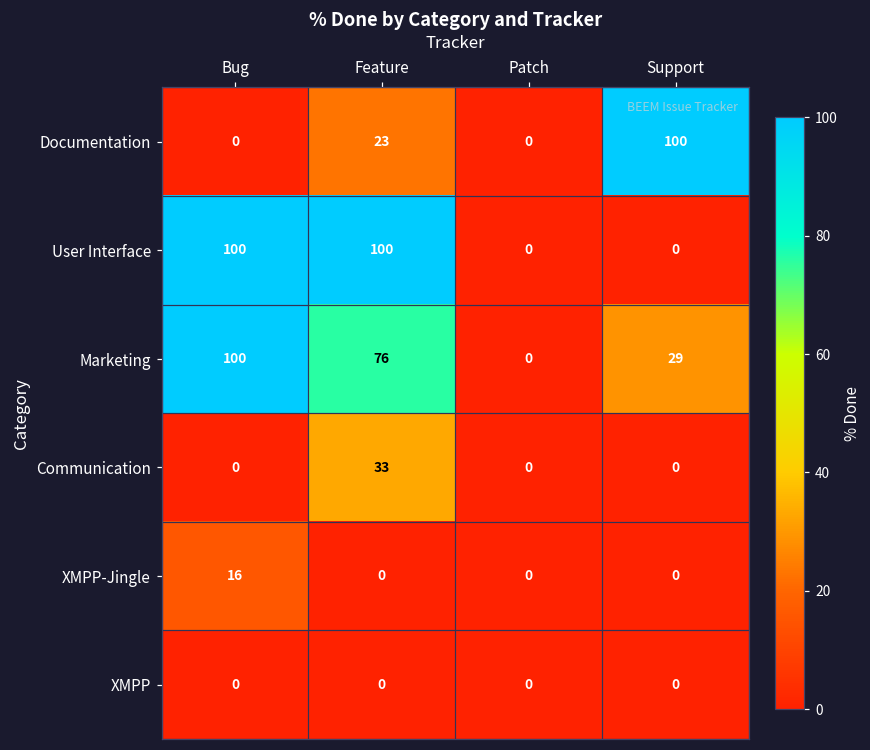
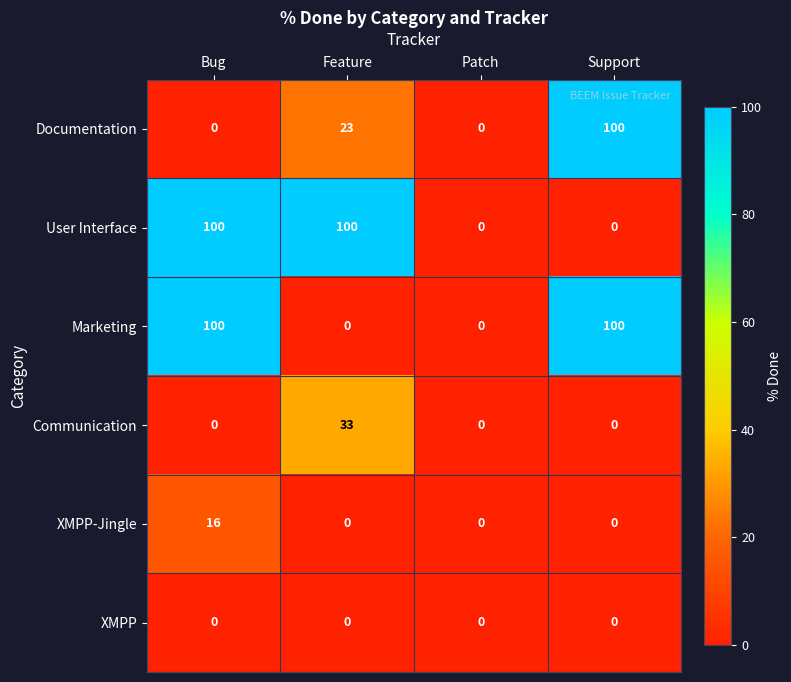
  {
    "Documentation": {
      "Bug": 0,
      "Feature": 23,
      "Patch": 0
    },
    "User Interface": {
      "Bug": 100,
      "Feature": 100,
      "Patch": 0,
      "Support": 0
    },
    "Marketing": {
      "Bug": 100,
-     "Feature": 76,
+     "Feature": 0,
      "Patch": 0,
-     "Support": 29
+     "Support": 100
    },
    "Communication": {
      "Bug": 0,
      "Feature": 33,
      "Patch": 0,
      "Support": 0
    },
    "XMPP-Jingle": {
      "Bug": 16,
      "Feature": 0,
      "Patch": 0,
      "Support": 0
    },
    "XMPP": {
      "Bug": 0,
      "Feature": 0,
      "Patch": 0,
      "Support": 0
    }
  }
